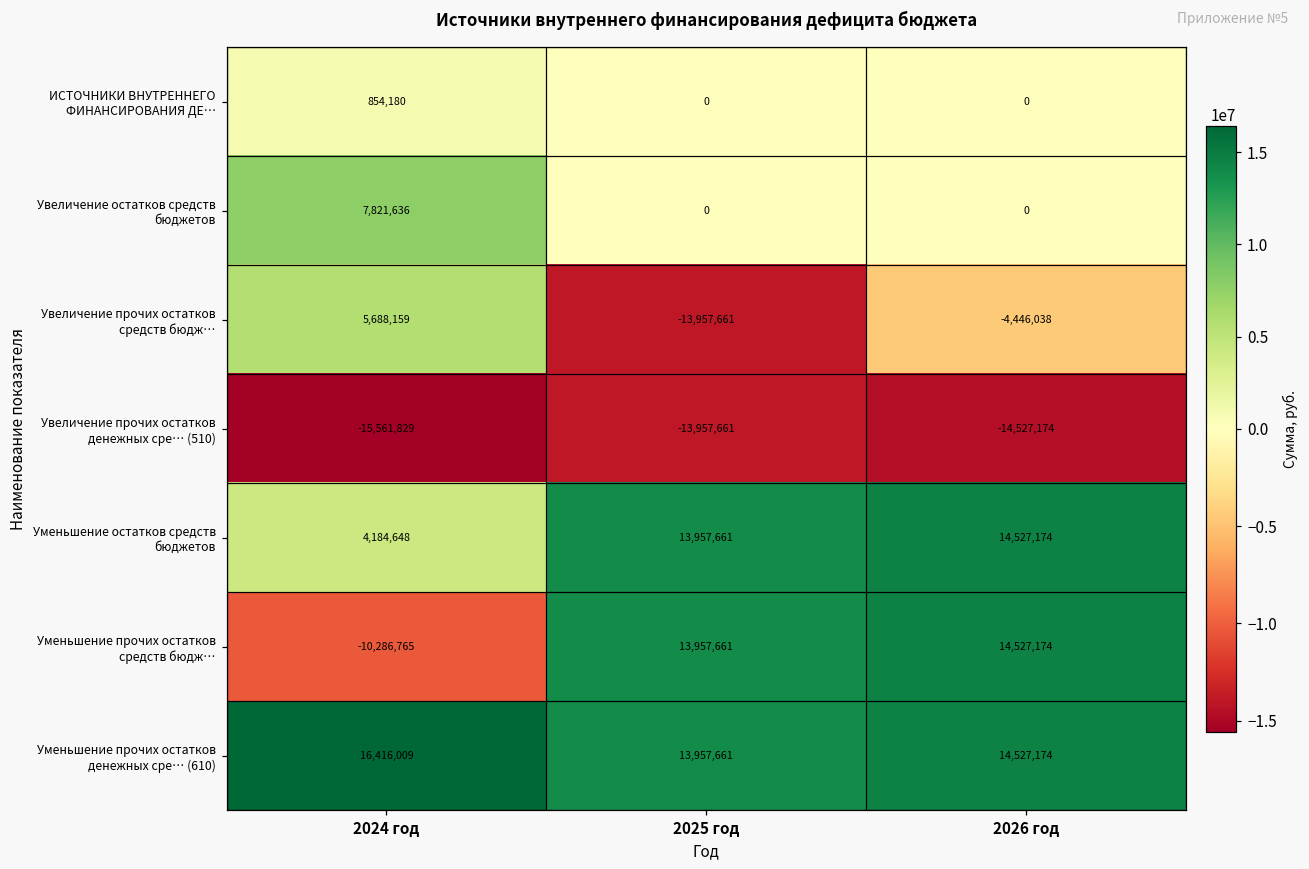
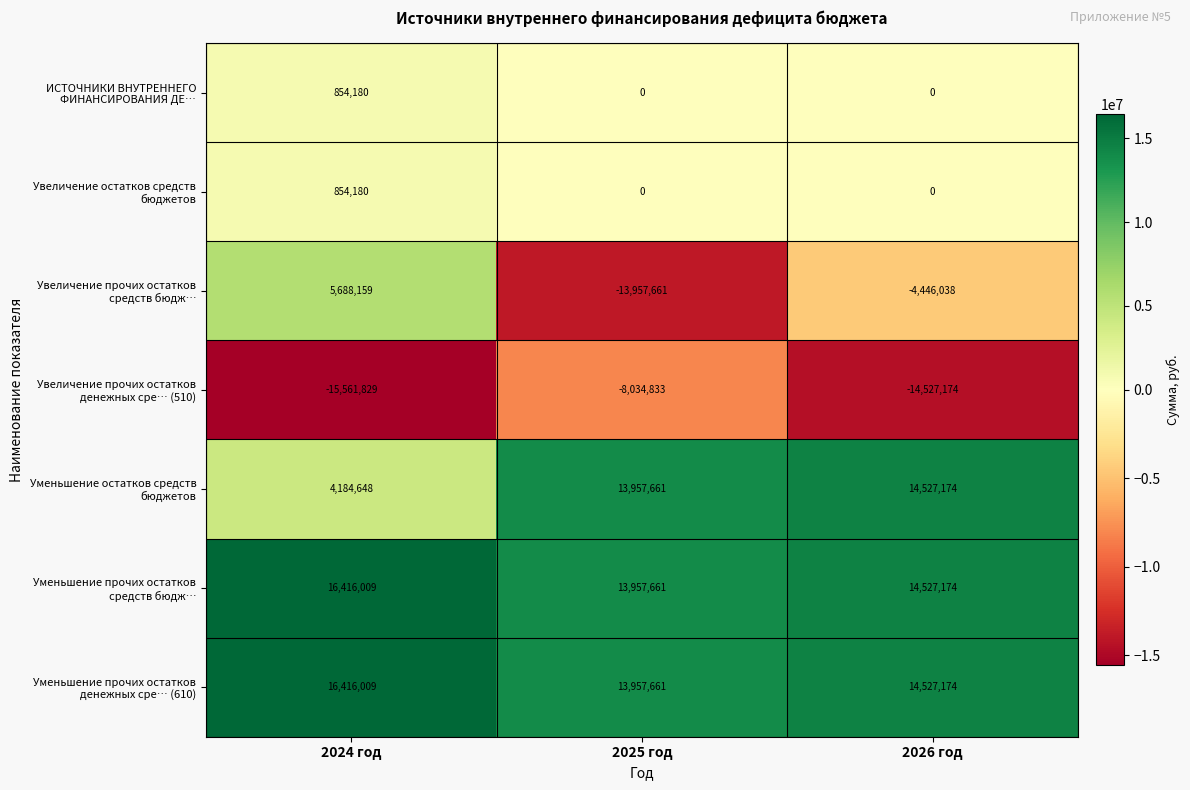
  {
    "ИСТОЧНИКИ ВНУТРЕННЕГО ФИНАНСИРОВАНИЯ ДЕ…": {
      "2024 год": "854,180",
      "2025 год": "0",
      "2026 год": "0"
    },
    "Увеличение остатков средств бюджетов": {
-     "2024 год": "7,821,636",
+     "2024 год": "854,180",
      "2025 год": "0",
      "2026 год": "0"
    },
    "Увеличение прочих остатков средств бюдж…": {
      "2024 год": "5,688,159",
      "2025 год": "-13,957,661",
      "2026 год": "-4,446,038"
    },
    "Увеличение прочих остатков денежных сре… (510)": {
      "2024 год": "-15,561,829",
-     "2025 год": "-13,957,661",
+     "2025 год": "-8,034,833",
      "2026 год": "-14,527,174"
    },
    "Уменьшение остатков средств бюджетов": {
      "2024 год": "4,184,648",
      "2025 год": "13,957,661",
      "2026 год": "14,527,174"
    },
    "Уменьшение прочих остатков средств бюдж…": {
-     "2024 год": "-10,286,765",
+     "2024 год": "16,416,009",
      "2025 год": "13,957,661",
      "2026 год": "14,527,174"
    },
    "Уменьшение прочих остатков денежных сре… (610)": {
      "2024 год": "16,416,009",
      "2025 год": "13,957,661",
      "2026 год": "14,527,174"
    }
  }
